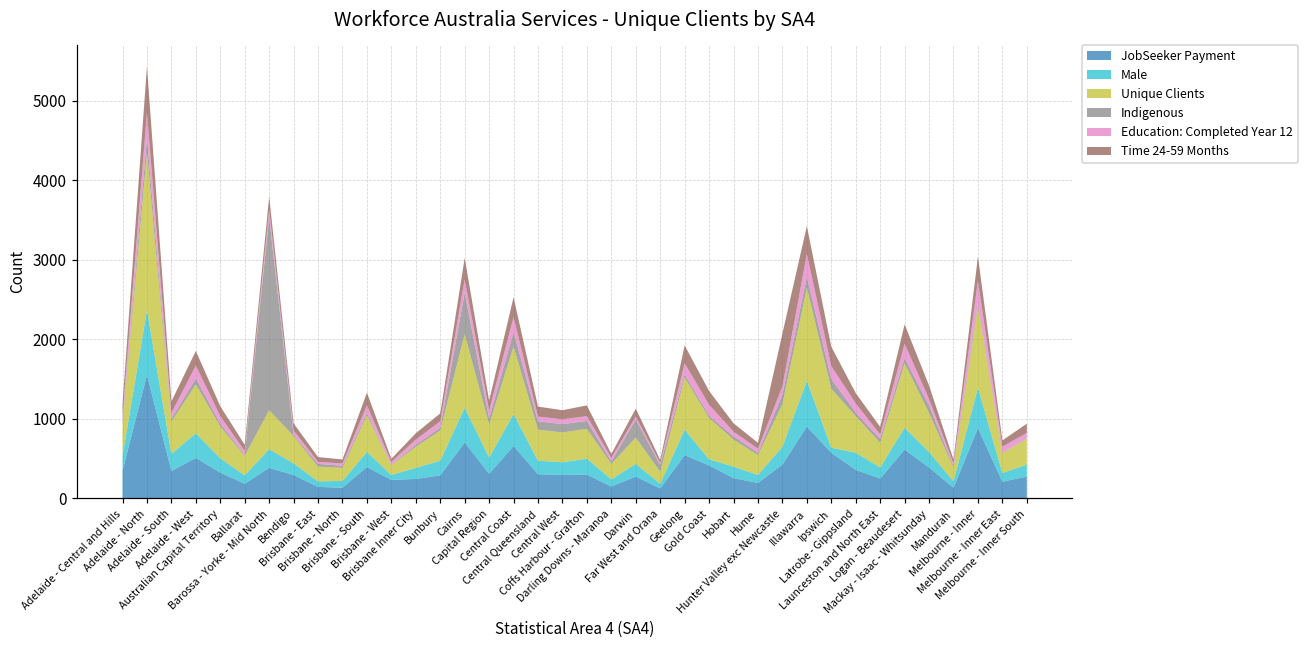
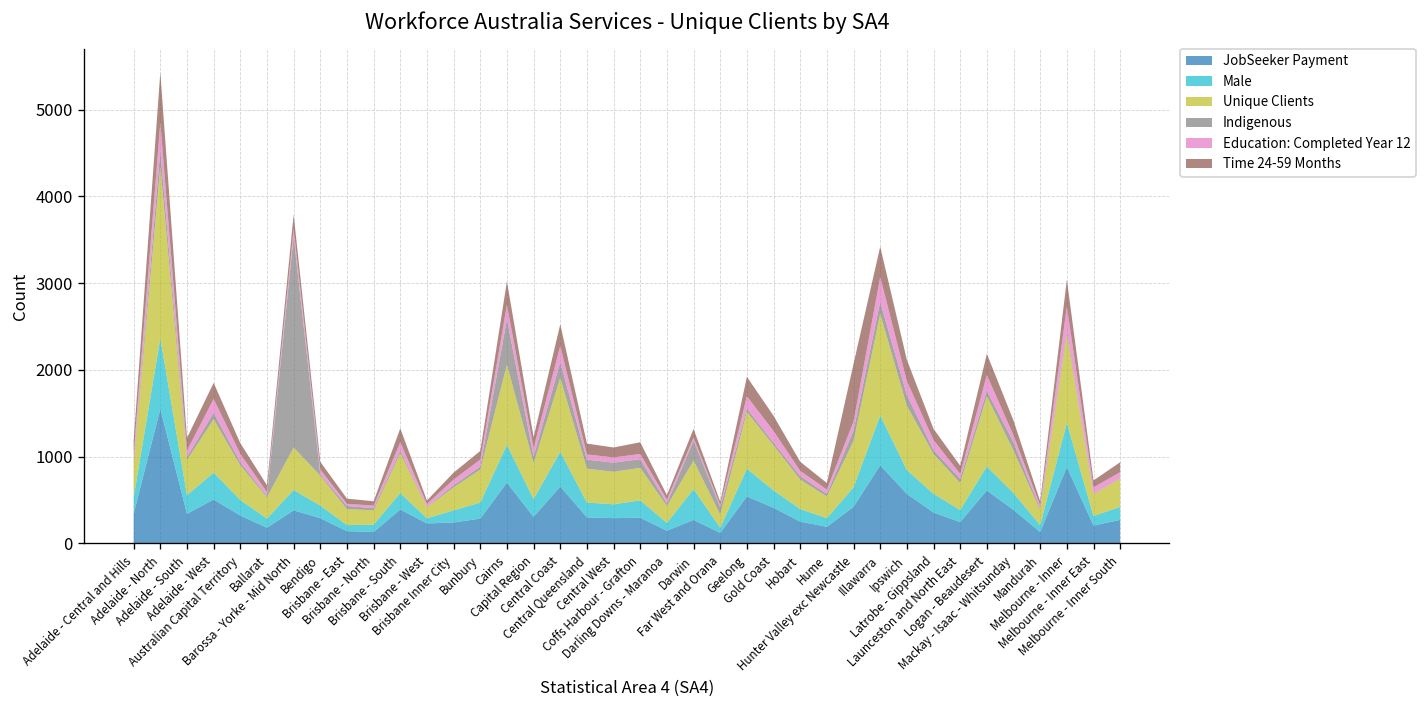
  {
    "JobSeeker Payment": {
      "Adelaide - Central and Hills": 300,
      "Adelaide - North": 1600,
      "Adelaide - South": 300,
      "Adelaide - West": 500,
      "Australian Capital Territory": 300,
      "Ballarat": 200,
      "Barossa - Yorke - Mid North": 400,
      "Bendigo": 300,
      "Brisbane - East": 100,
      "Brisbane - North": 100,
      "Brisbane - South": 400,
      "Brisbane - West": 200,
      "Brisbane Inner City": 200,
      "Bunbury": 300,
      "Cairns": 700,
      "Capital Region": 300,
      "Central Coast": 700,
      "Central Queensland": 300,
      "Central West": 300,
      "Coffs Harbour - Grafton": 300,
      "Darling Downs - Maranoa": 100,
      "Darwin": 300,
      "Far West and Orana": 100,
      "Geelong": 500,
      "Gold Coast": 400,
      "Hobart": 300,
      "Hume": 200,
      "Hunter Valley exc Newcastle": 400,
      "Illawarra": 900,
      "Ipswich": 600,
      "Latrobe - Gippsland": 400,
      "Launceston and North East": 200,
      "Logan - Beaudesert": 600,
      "Mackay - Isaac - Whitsunday": 400,
      "Mandurah": 100,
      "Melbourne - Inner": 900,
      "Melbourne - Inner East": 200,
      "Melbourne - Inner South": 300
    },
    "Male": {
      "Adelaide - Central and Hills": 200,
      "Adelaide - North": 800,
      "Adelaide - South": 200,
      "Adelaide - West": 300,
      "Australian Capital Territory": 200,
      "Ballarat": 100,
      "Barossa - Yorke - Mid North": 200,
      "Bendigo": 100,
      "Brisbane - East": 100,
      "Brisbane - North": 100,
      "Brisbane - South": 200,
      "Brisbane - West": 100,
      "Brisbane Inner City": 100,
      "Bunbury": 200,
      "Cairns": 400,
      "Capital Region": 200,
      "Central Coast": 400,
      "Central Queensland": 200,
      "Central West": 200,
      "Coffs Harbour - Grafton": 200,
      "Darling Downs - Maranoa": 100,
-     "Darwin": 200,
+     "Darwin": 400,
      "Far West and Orana": 100,
      "Geelong": 300,
-     "Gold Coast": 100,
+     "Gold Coast": 200,
      "Hobart": 100,
      "Hume": 100,
      "Hunter Valley exc Newcastle": 200,
      "Illawarra": 600,
-     "Ipswich": 100,
+     "Ipswich": 300,
      "Latrobe - Gippsland": 200,
      "Launceston and North East": 100,
      "Logan - Beaudesert": 300,
      "Mackay - Isaac - Whitsunday": 200,
      "Mandurah": 100,
      "Melbourne - Inner": 500,
      "Melbourne - Inner East": 100,
      "Melbourne - Inner South": 200
    },
    "Unique Clients": {
      "Adelaide - North": 2000,
      "Adelaide - South": 400,
      "Adelaide - West": 600,
      "Barossa - Yorke - Mid North": 500,
      "Cairns": 900,
      "Capital Region": 400,
      "Central Coast": 900,
      "Central Queensland": 400,
      "Central West": 400,
      "Coffs Harbour - Grafton": 400,
      "Darwin": 300,
      "Far West and Orana": 200,
      "Geelong": 700,
      "Hobart": 300,
      "Hunter Valley exc Newcastle": 500,
      "Illawarra": 1200,
      "Ipswich": 700,
      "Latrobe - Gippsland": 500,
      "Launceston and North East": 300,
      "Logan - Beaudesert": 800,
      "Mackay - Isaac - Whitsunday": 500,
      "Melbourne - Inner": 1000
    },
    "Indigenous": {
      "Adelaide - North": 200,
      "Adelaide - South": 0,
      "Adelaide - West": 100,
      "Barossa - Yorke - Mid North": 2400,
      "Cairns": 500,
      "Capital Region": 100,
      "Central Coast": 200,
      "Central Queensland": 100,
      "Central West": 100,
      "Coffs Harbour - Grafton": 100,
      "Geelong": 0,
      "Hobart": 0,
      "Hunter Valley exc Newcastle": 100,
      "Illawarra": 100,
      "Ipswich": 100,
      "Latrobe - Gippsland": 0,
      "Launceston and North East": 100,
      "Logan - Beaudesert": 100,
      "Mackay - Isaac - Whitsunday": 100,
      "Melbourne - Inner": 0
    },
    "Education: Completed Year 12": {
      "Adelaide - Central and Hills": 100,
      "Adelaide - North": 300,
      "Adelaide - South": 100,
      "Adelaide - West": 200,
      "Australian Capital Territory": 100,
      "Ballarat": 0,
      "Barossa - Yorke - Mid North": 100,
      "Bendigo": 100,
      "Brisbane - South": 100,
      "Brisbane - West": 0,
      "Brisbane Inner City": 100,
      "Bunbury": 100,
      "Cairns": 200,
      "Capital Region": 100,
      "Central Coast": 200,
      "Central Queensland": 100,
      "Central West": 100,
      "Coffs Harbour - Grafton": 100,
      "Darling Downs - Maranoa": 0,
      "Geelong": 100,
      "Gold Coast": 100,
      "Hobart": 100,
      "Hume": 100,
      "Hunter Valley exc Newcastle": 100,
      "Illawarra": 300,
      "Ipswich": 200,
      "Latrobe - Gippsland": 100,
      "Launceston and North East": 100,
      "Logan - Beaudesert": 200,
      "Mackay - Isaac - Whitsunday": 100,
      "Melbourne - Inner": 300,
      "Melbourne - Inner East": 100,
      "Melbourne - Inner South": 100
    },
    "Time 24-59 Months": {
      "Adelaide - Central and Hills": 200,
      "Adelaide - North": 600,
      "Adelaide - South": 100,
      "Adelaide - West": 200,
      "Australian Capital Territory": 100,
      "Ballarat": 100,
      "Barossa - Yorke - Mid North": 200,
      "Bendigo": 100,
      "Brisbane - East": 100,
      "Brisbane - North": 100,
      "Brisbane - South": 200,
      "Brisbane - West": 0,
      "Brisbane Inner City": 100,
      "Bunbury": 100,
      "Cairns": 300,
      "Capital Region": 100,
      "Central Coast": 300,
      "Central Queensland": 100,
      "Central West": 100,
      "Coffs Harbour - Grafton": 100,
      "Darling Downs - Maranoa": 100,
      "Darwin": 100,
      "Far West and Orana": 0,
      "Geelong": 200,
      "Gold Coast": 200,
      "Hobart": 100,
      "Hume": 100,
      "Hunter Valley exc Newcastle": 700,
      "Illawarra": 400,
      "Ipswich": 200,
      "Latrobe - Gippsland": 100,
      "Launceston and North East": 100,
      "Logan - Beaudesert": 200,
      "Mackay - Isaac - Whitsunday": 200,
      "Mandurah": 100,
      "Melbourne - Inner": 300,
      "Melbourne - Inner East": 100,
      "Melbourne - Inner South": 100
    }
  }
